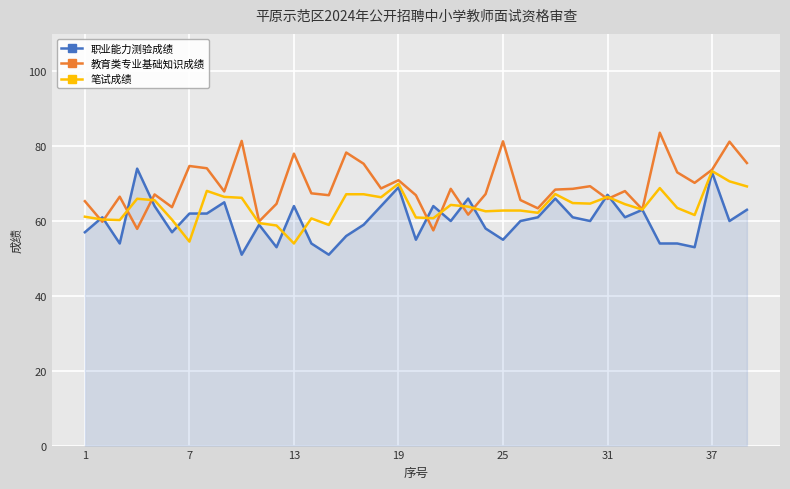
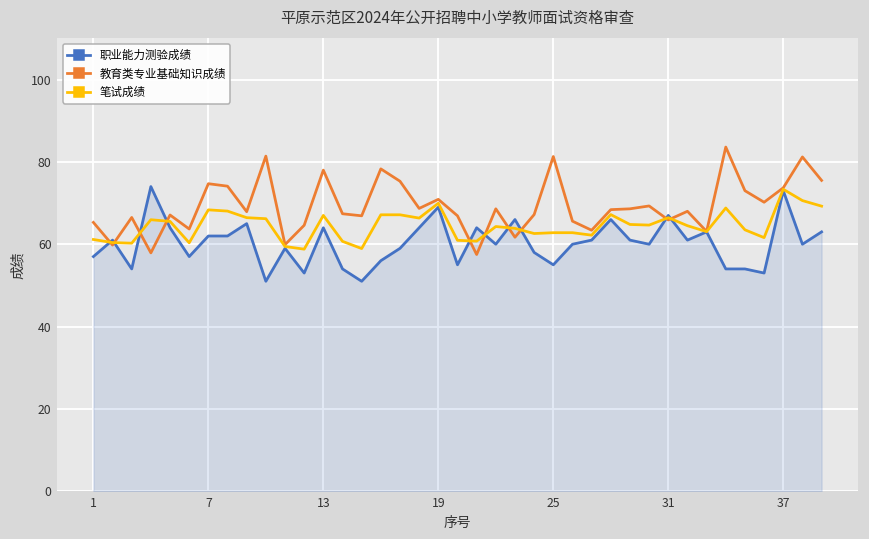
  {
    "职业能力测验成绩": {
      "1": 57,
      "7": 62,
      "13": 64,
      "19": 69,
      "25": 55
    },
    "教育类专业基础知识成绩": {
      "1": 65,
      "7": 75,
      "13": 78,
      "19": 71,
      "25": 81
    },
    "笔试成绩": {
      "1": 61,
-     "7": 55,
-     "13": 54,
+     "7": 68,
+     "13": 67,
      "19": 70,
      "25": 63
    }
  }
